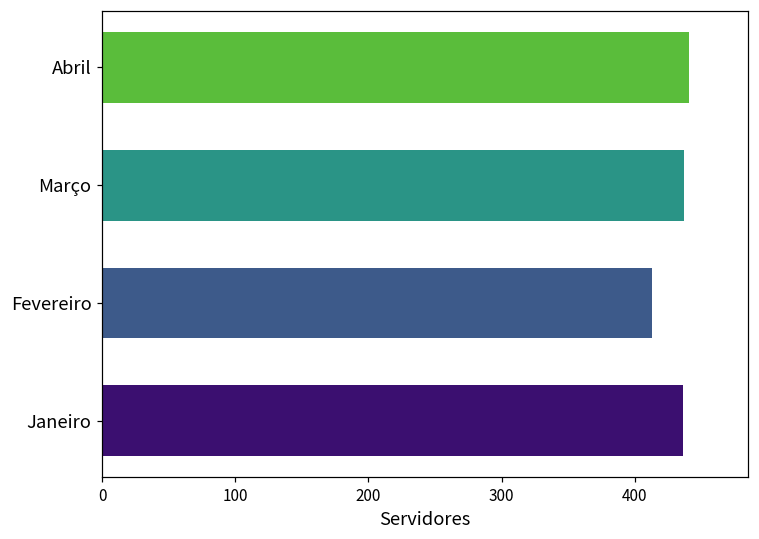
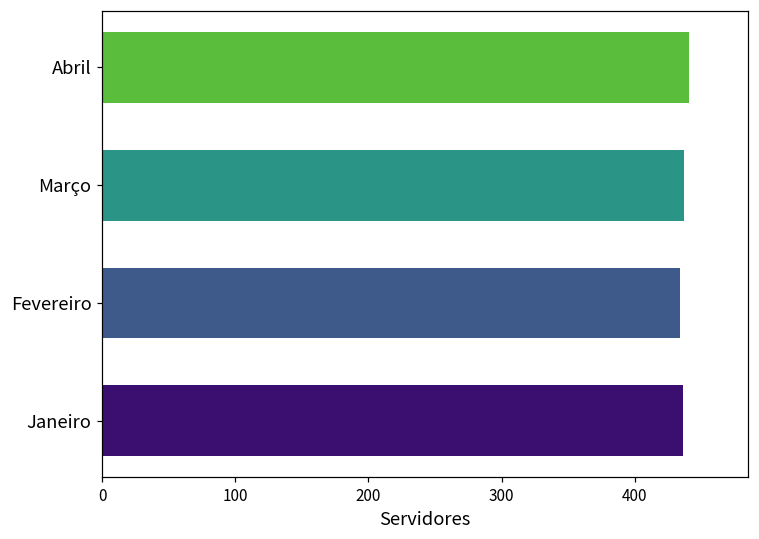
  {
    "Abril": 441,
    "Março": 437,
-   "Fevereiro": 413,
+   "Fevereiro": 434,
    "Janeiro": 436
  }
